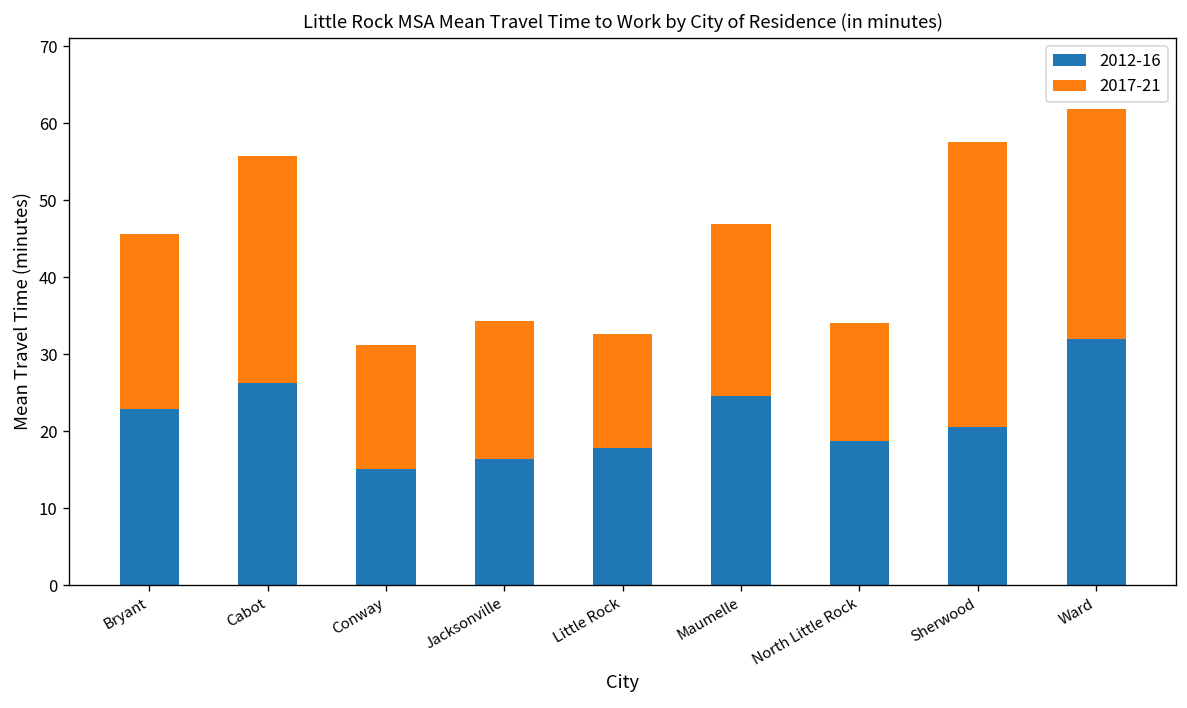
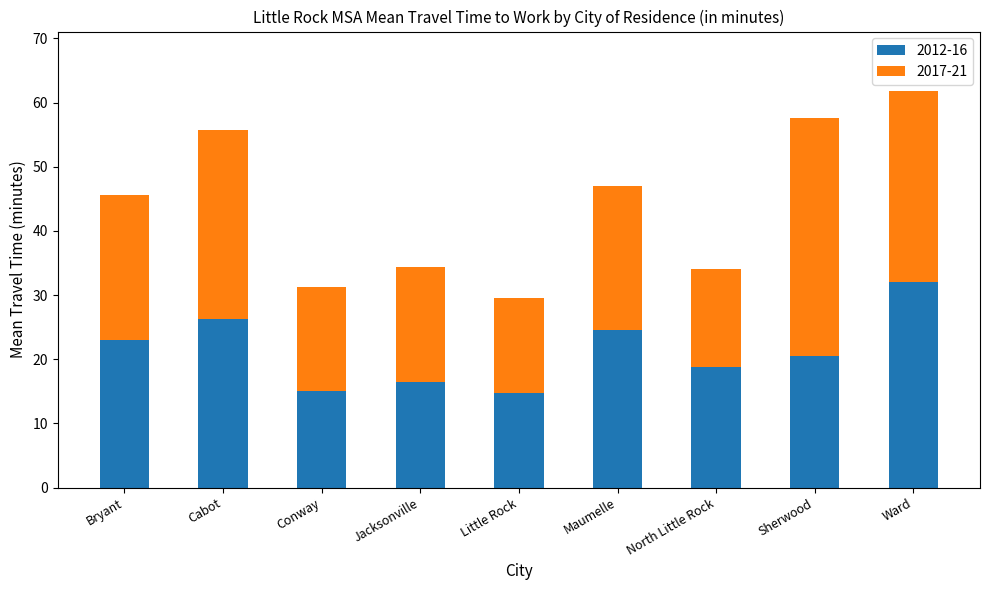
  {
    "2012-16": {
      "Bryant": 23,
      "Cabot": 26,
      "Conway": 15,
      "Jacksonville": 16,
-     "Little Rock": 18,
+     "Little Rock": 15,
      "Maumelle": 25,
      "North Little Rock": 19,
      "Sherwood": 21,
      "Ward": 32
    },
    "2017-21": {
      "Bryant": 23,
      "Cabot": 30,
      "Conway": 16,
      "Jacksonville": 18,
      "Little Rock": 15,
      "Maumelle": 22,
      "North Little Rock": 15,
      "Sherwood": 37,
      "Ward": 30
    }
  }
